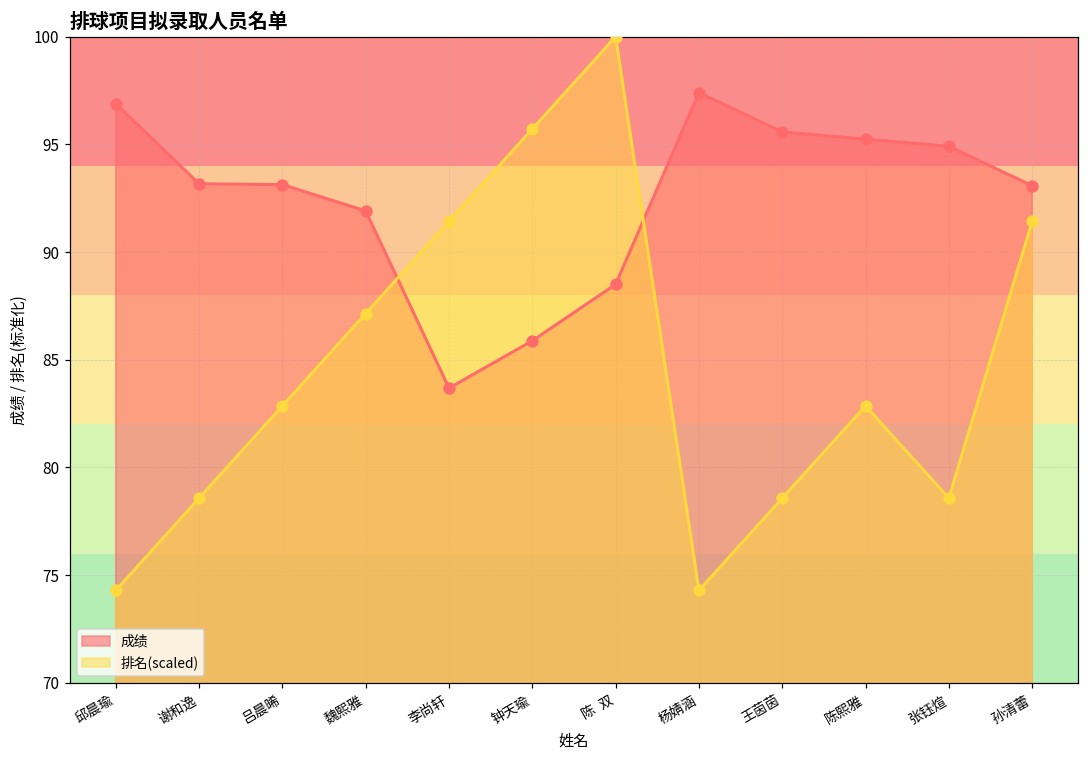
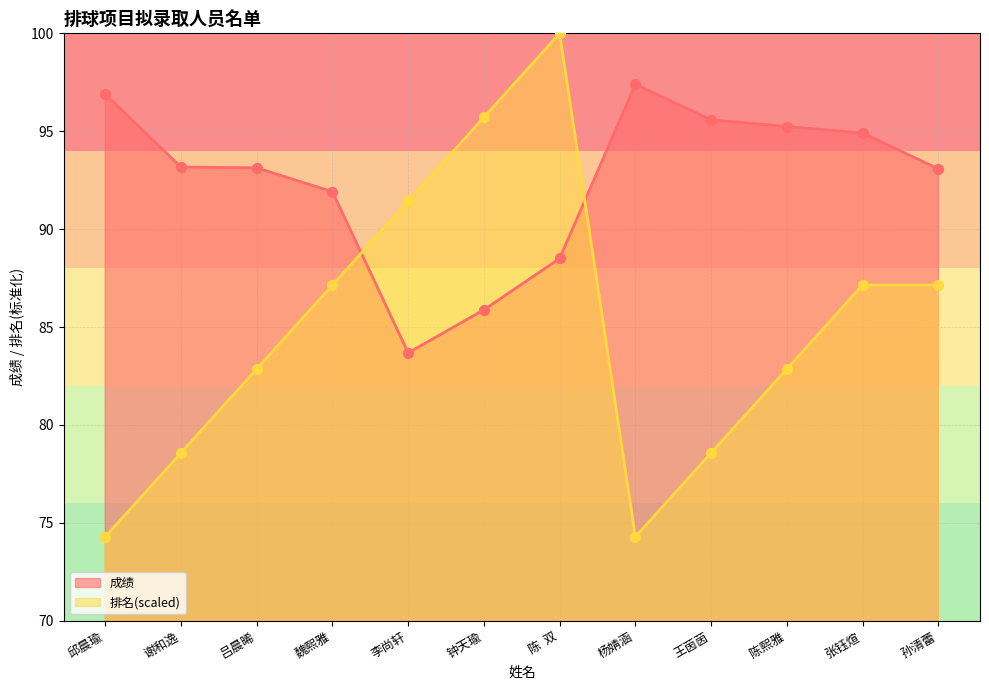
  {
    "成绩": {
      "邱晨瑜": 96.9,
      "谢和逸": 93.2,
      "吕晨晞": 93.1,
      "魏熙雅": 91.9,
      "李尚轩": 83.7,
      "钟天瑜": 85.9,
      "陈 双": 88.5,
      "杨婧涵": 97.4,
      "王茵茵": 95.6,
      "陈熙雅": 95.2,
      "张钰煊": 94.9,
      "孙清蕾": 93.1
    },
    "排名(scaled)": {
      "邱晨瑜": 74.3,
      "谢和逸": 78.6,
      "吕晨晞": 82.9,
      "魏熙雅": 87.1,
      "李尚轩": 91.4,
      "钟天瑜": 95.7,
      "陈 双": 100.0,
      "杨婧涵": 74.3,
      "王茵茵": 78.6,
      "陈熙雅": 82.9,
-     "张钰煊": 78.6,
-     "孙清蕾": 91.4
+     "张钰煊": 87.1,
+     "孙清蕾": 87.1
    }
  }
